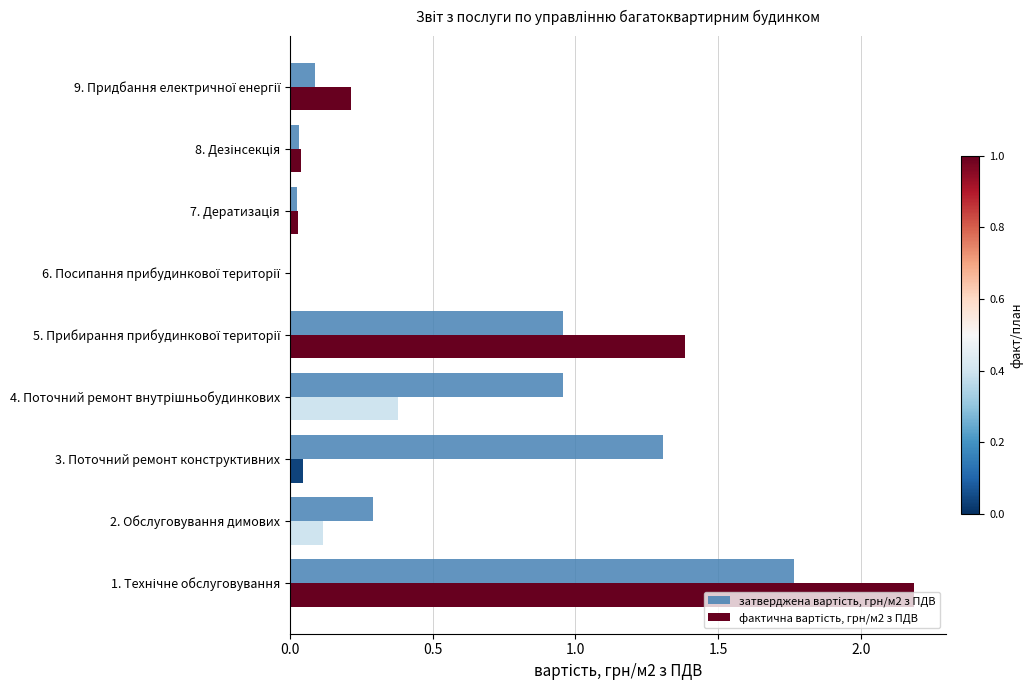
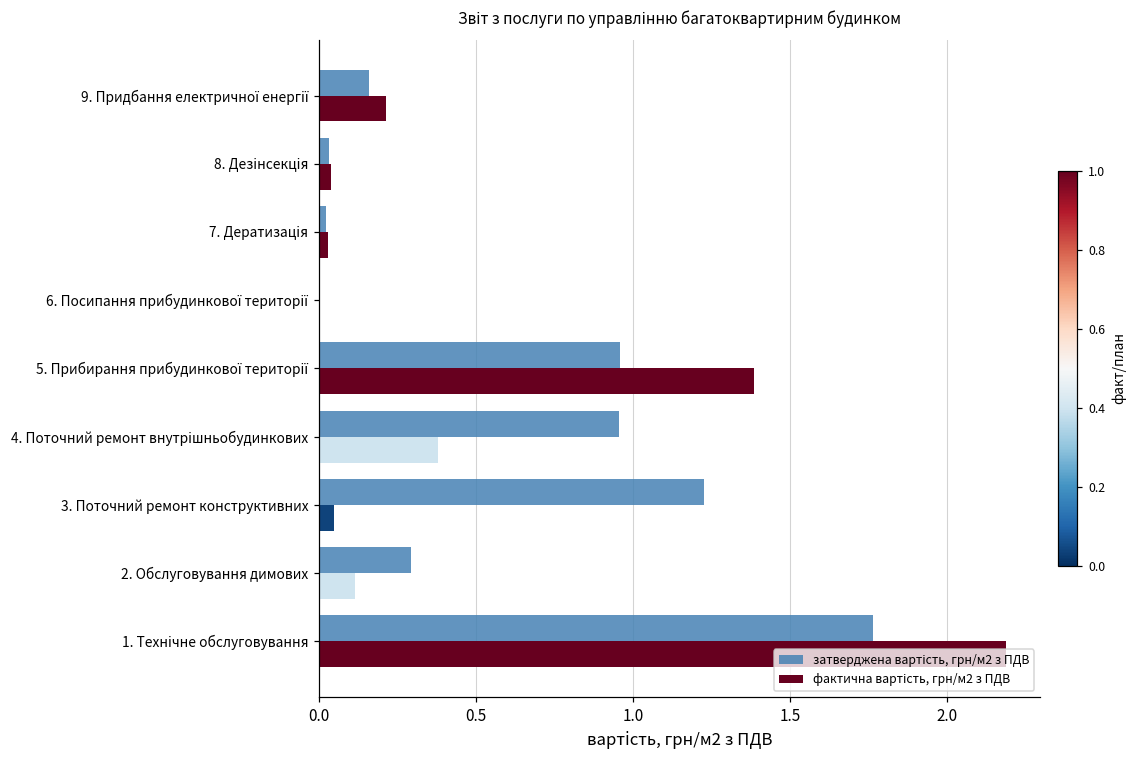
  {
    "затверджена вартість, грн/м2 з ПДВ": {
-     "9. Придбання електричної енергії": 0.09,
+     "9. Придбання електричної енергії": 0.16,
      "8. Дезінсекція": 0.03,
      "7. Дератизація": 0.02,
      "5. Прибирання прибудинкової території": 0.96,
      "4. Поточний ремонт внутрішньобудинкових": 0.96,
-     "3. Поточний ремонт конструктивних": 1.31,
+     "3. Поточний ремонт конструктивних": 1.23,
      "2. Обслуговування димових": 0.29,
      "1. Технічне обслуговування": 1.77
    }
  }
